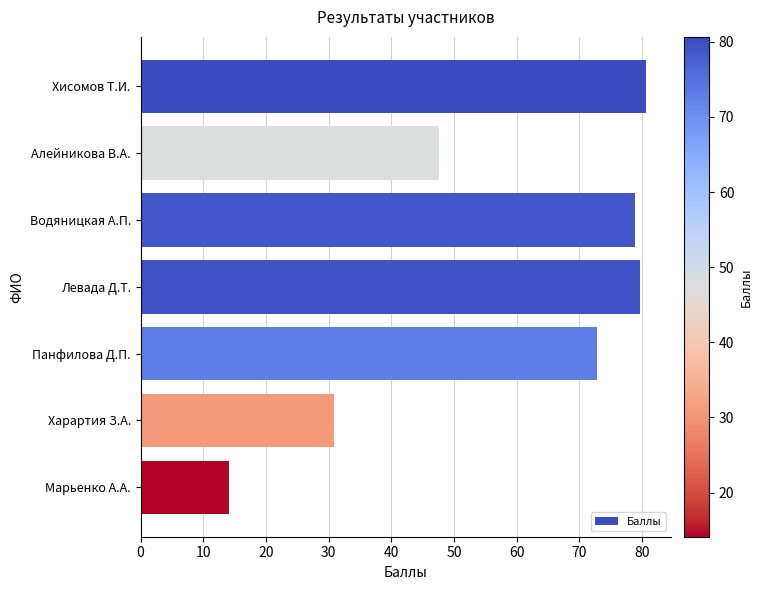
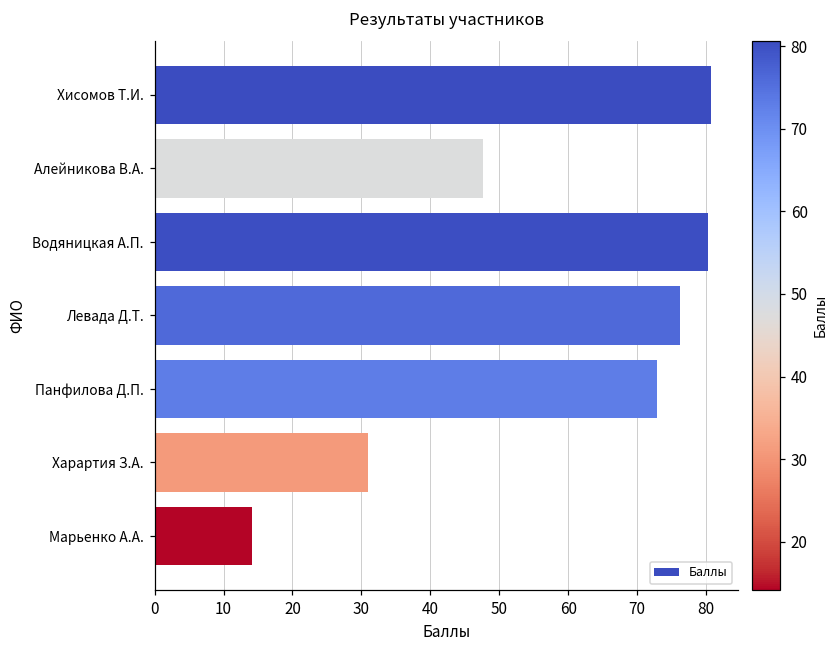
  {
    "Хисомов Т.И.": 81,
    "Алейникова В.А.": 48,
-   "Водяницкая А.П.": 79,
-   "Левада Д.Т.": 80,
+   "Водяницкая А.П.": 80,
+   "Левада Д.Т.": 76,
    "Панфилова Д.П.": 73,
    "Харартия З.А.": 31,
    "Марьенко А.А.": 14
  }
